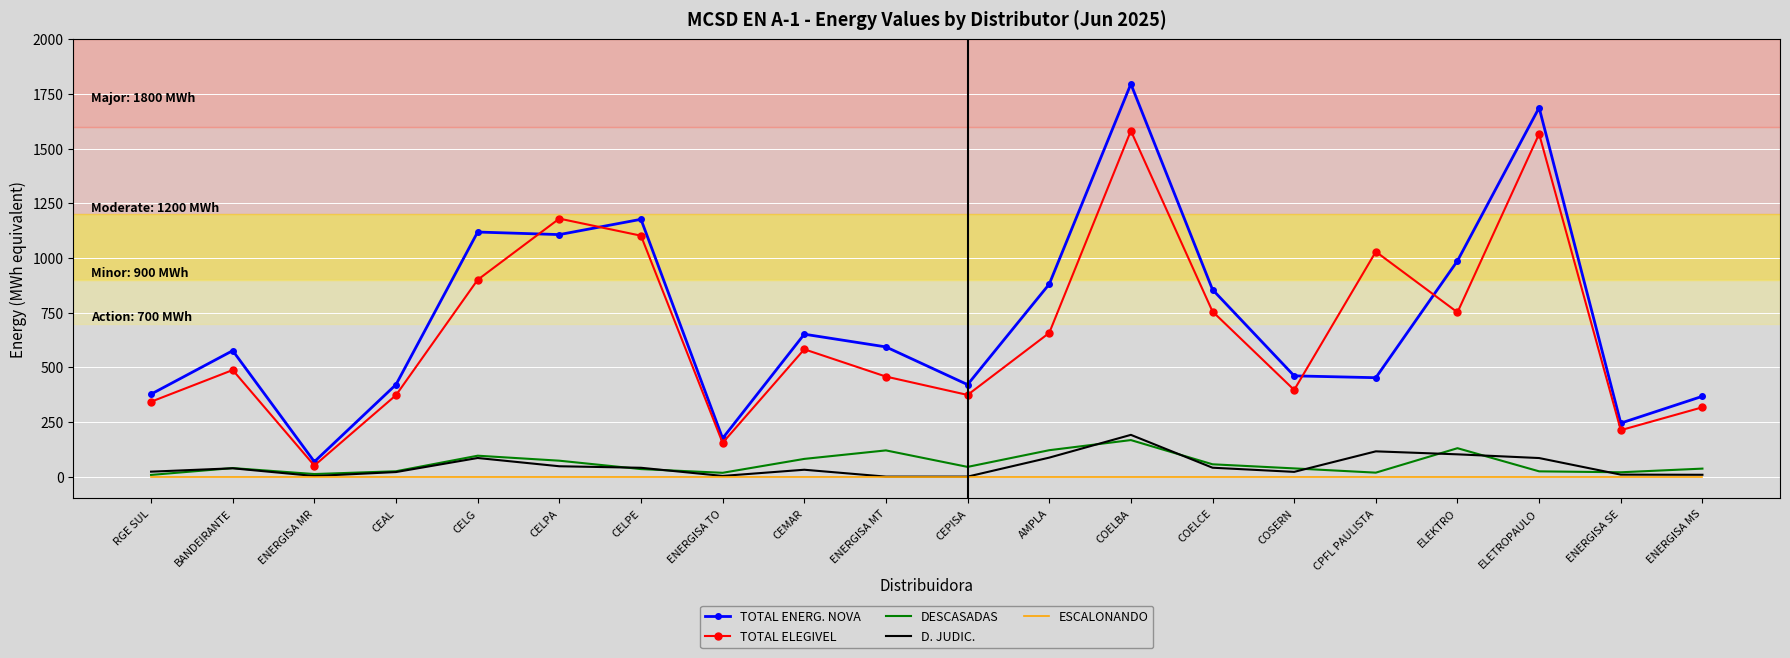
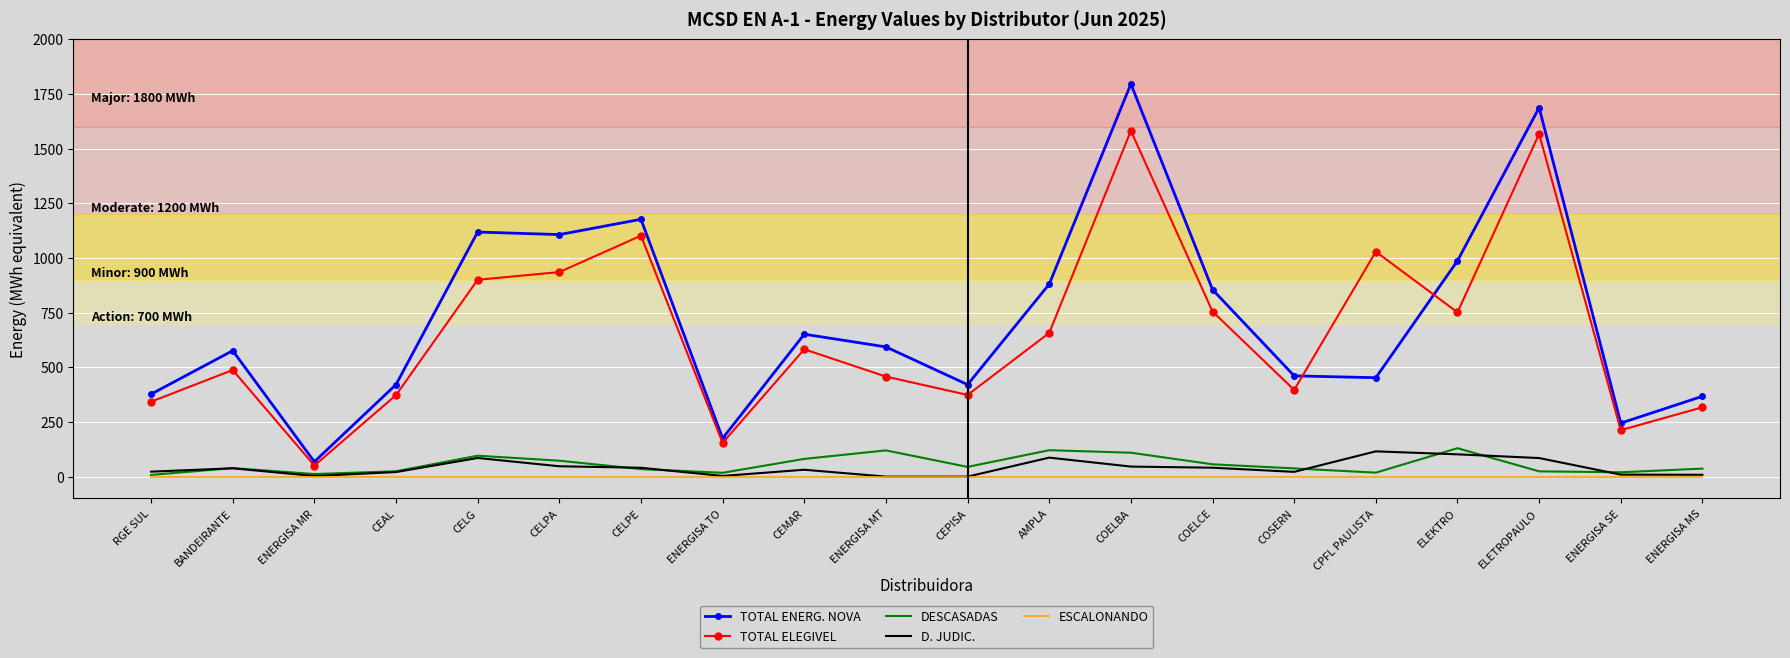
  {
    "TOTAL ENERG. NOVA": {
      "RGE SUL": 380,
      "BANDEIRANTE": 580,
      "ENERGISA MR": 70,
      "CEAL": 420,
      "CELG": 1120,
      "CELPA": 1110,
      "CELPE": 1180,
      "ENERGISA TO": 180,
      "CEMAR": 650,
      "ENERGISA MT": 590,
      "CEPISA": 420,
      "AMPLA": 880,
      "COELBA": 1800,
      "COELCE": 860,
      "COSERN": 460,
      "CPFL PAULISTA": 450,
      "ELEKTRO": 990,
      "ELETROPAULO": 1690,
      "ENERGISA SE": 240,
      "ENERGISA MS": 370
    },
    "TOTAL ELEGIVEL": {
      "RGE SUL": 340,
      "BANDEIRANTE": 490,
      "ENERGISA MR": 50,
      "CEAL": 370,
      "CELG": 900,
-     "CELPA": 1180,
+     "CELPA": 940,
      "CELPE": 1100,
      "ENERGISA TO": 150,
      "CEMAR": 580,
      "ENERGISA MT": 460,
      "CEPISA": 370,
      "AMPLA": 660,
      "COELBA": 1580,
      "COELCE": 760,
      "COSERN": 400,
      "CPFL PAULISTA": 1030,
      "ELEKTRO": 750,
      "ELETROPAULO": 1570,
      "ENERGISA SE": 210,
      "ENERGISA MS": 320
    },
    "DESCASADAS": {
      "CELPA": 70,
      "ENERGISA TO": 20,
      "CEMAR": 80,
      "ENERGISA MT": 120,
      "CEPISA": 40,
      "AMPLA": 120,
-     "COELBA": 170,
+     "COELBA": 110,
      "COELCE": 60,
      "COSERN": 40,
      "CPFL PAULISTA": 20,
      "ELEKTRO": 130,
      "ELETROPAULO": 20,
      "ENERGISA MS": 40
    },
    "D. JUDIC.": {
      "RGE SUL": 20,
      "CELPA": 50,
      "CEMAR": 30,
      "AMPLA": 90,
-     "COELBA": 190,
+     "COELBA": 50,
      "COELCE": 40,
      "COSERN": 20,
      "CPFL PAULISTA": 120,
      "ELEKTRO": 100,
      "ELETROPAULO": 80
    },
    "ESCALONANDO": {
      "BANDEIRANTE": 0,
      "CEAL": 0,
      "CELG": 0,
      "CELPA": 0,
      "CELPE": 0,
      "CEMAR": 0,
      "AMPLA": 0,
      "COELBA": 0,
      "COELCE": 0,
      "COSERN": 0,
      "CPFL PAULISTA": 0,
      "ELEKTRO": 0,
      "ELETROPAULO": 0
    }
  }
